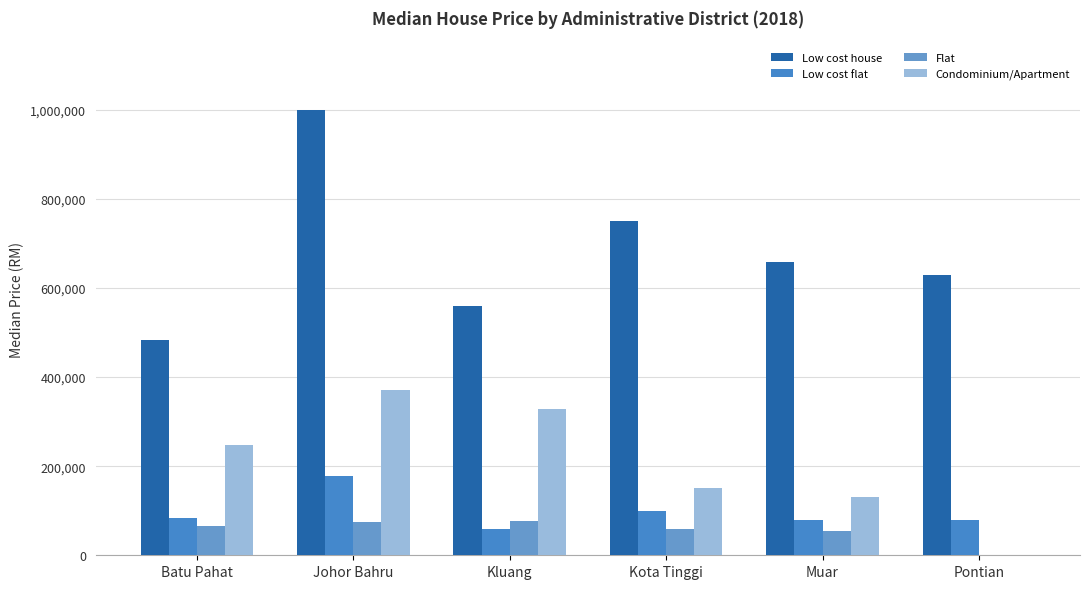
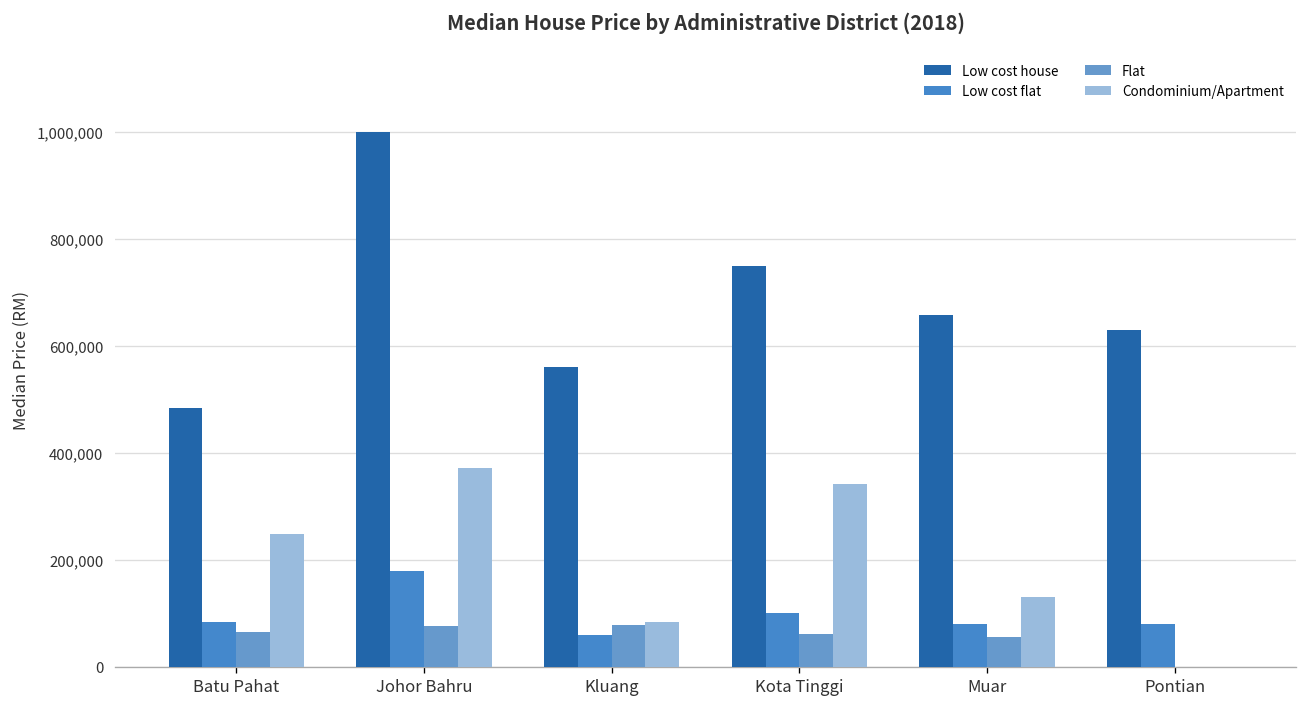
  {
    "Condominium/Apartment": {
      "Batu Pahat": "250,000",
      "Johor Bahru": "370,000",
-     "Kluang": "330,000",
-     "Kota Tinggi": "150,000",
+     "Kluang": "80,000",
+     "Kota Tinggi": "340,000",
      "Muar": "130,000",
      "Pontian": "0"
    }
  }
